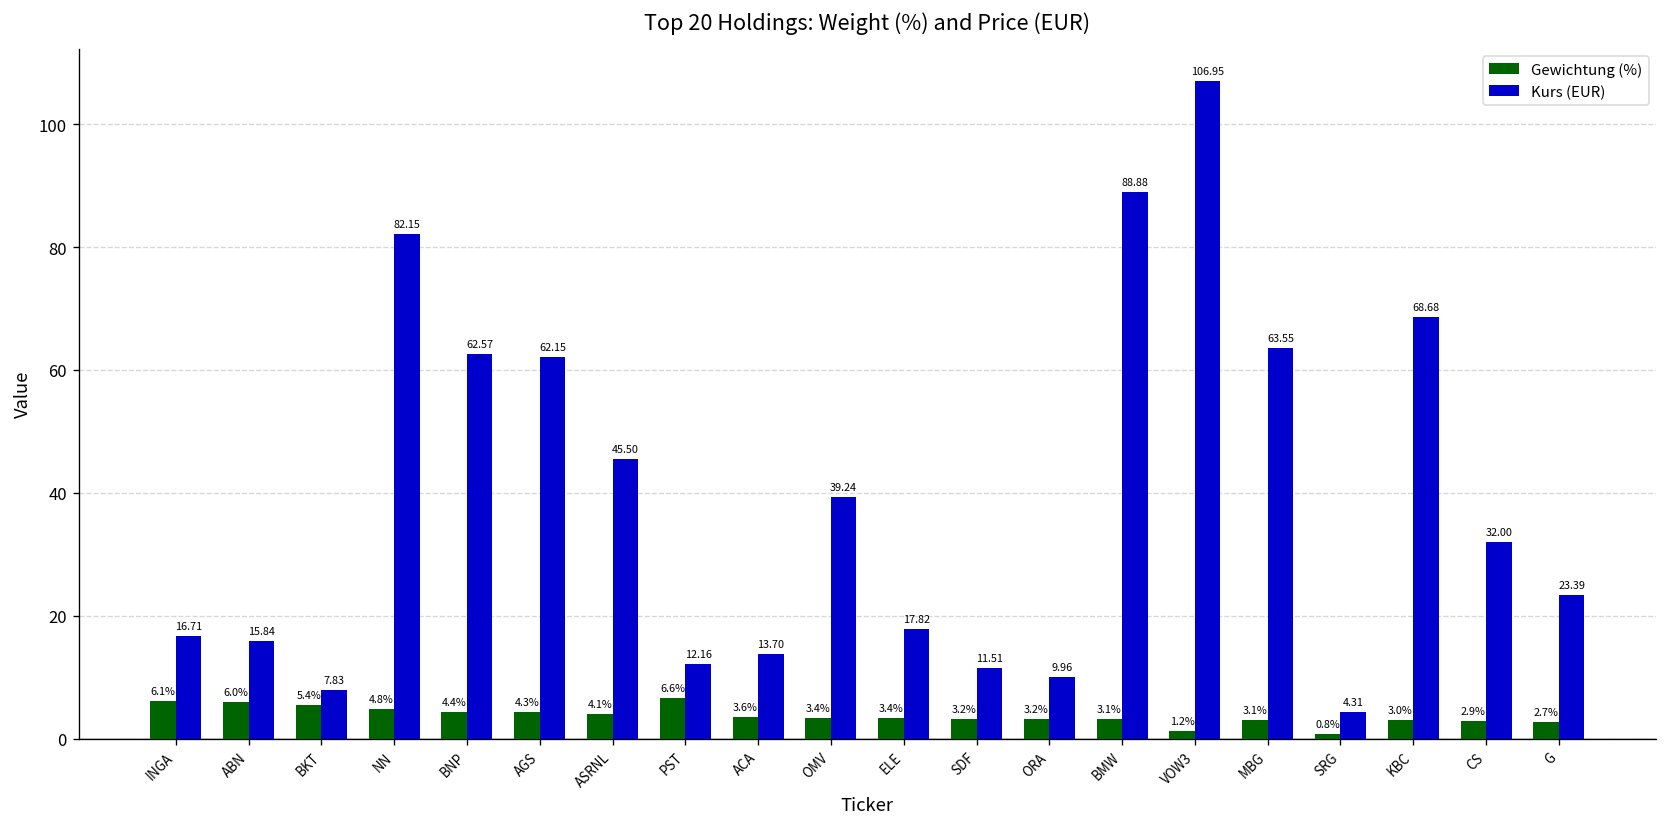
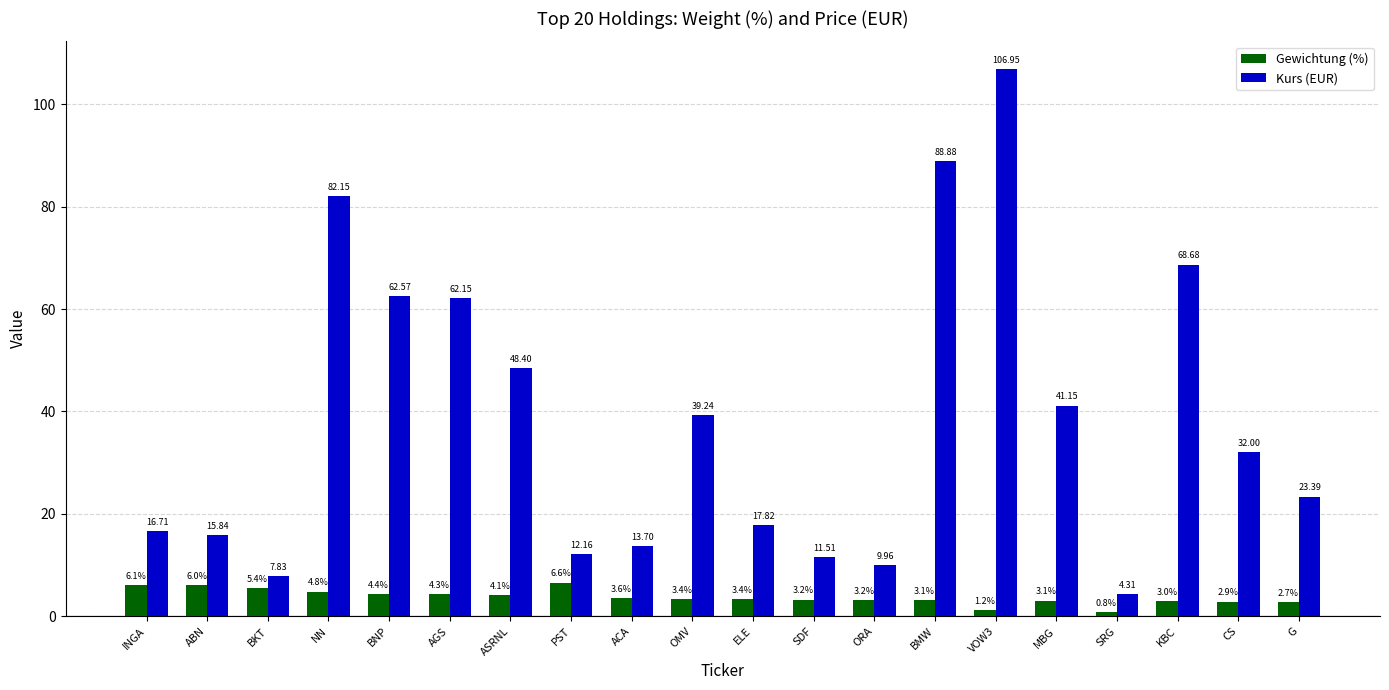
  {
    "Gewichtung (%)": {
      "INGA": "6.1%",
      "ABN": "6.0%",
      "BKT": "5.4%",
      "NN": "4.8%",
      "BNP": "4.4%",
      "AGS": "4.3%",
      "ASRNL": "4.1%",
      "PST": "6.6%",
      "ACA": "3.6%",
      "OMV": "3.4%",
      "ELE": "3.4%",
      "SDF": "3.2%",
      "ORA": "3.2%",
      "BMW": "3.1%",
      "VOW3": "1.2%",
      "MBG": "3.1%",
      "SRG": "0.8%",
      "KBC": "3.0%",
      "CS": "2.9%",
      "G": "2.7%"
    },
    "Kurs (EUR)": {
      "INGA": "16.71",
      "ABN": "15.84",
      "BKT": "7.83",
      "NN": "82.15",
      "BNP": "62.57",
      "AGS": "62.15",
-     "ASRNL": "45.50",
+     "ASRNL": "48.40",
      "PST": "12.16",
      "ACA": "13.70",
      "OMV": "39.24",
      "ELE": "17.82",
      "SDF": "11.51",
      "ORA": "9.96",
      "BMW": "88.88",
      "VOW3": "106.95",
-     "MBG": "63.55",
+     "MBG": "41.15",
      "SRG": "4.31",
      "KBC": "68.68",
      "CS": "32.00",
      "G": "23.39"
    }
  }
